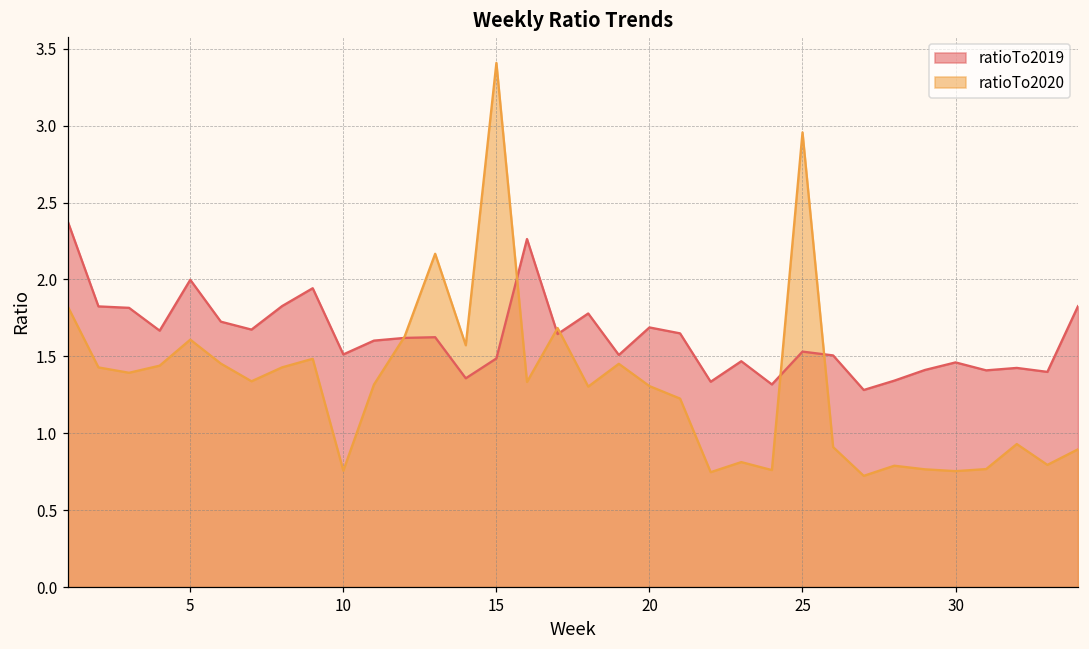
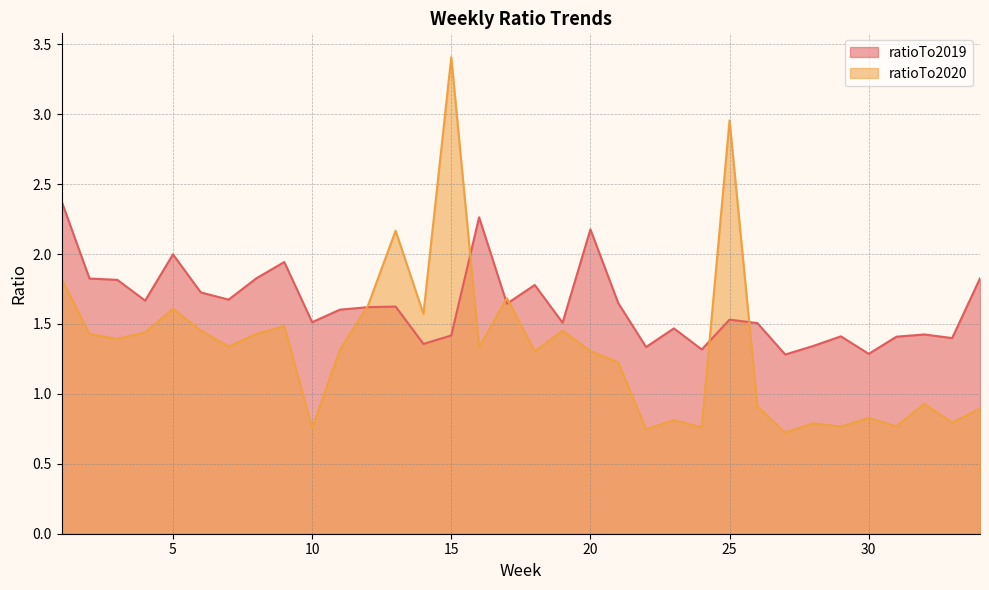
  {
    "ratioTo2019": {
      "5": 2.00,
      "10": 1.51,
-     "15": 1.49,
-     "20": 1.69,
+     "15": 1.42,
+     "20": 2.18,
      "25": 1.53,
-     "30": 1.46
+     "30": 1.29
    },
    "ratioTo2020": {
      "5": 1.61,
      "10": 0.76,
      "15": 3.41,
      "20": 1.31,
      "25": 2.96,
-     "30": 0.75
+     "30": 0.83
    }
  }
